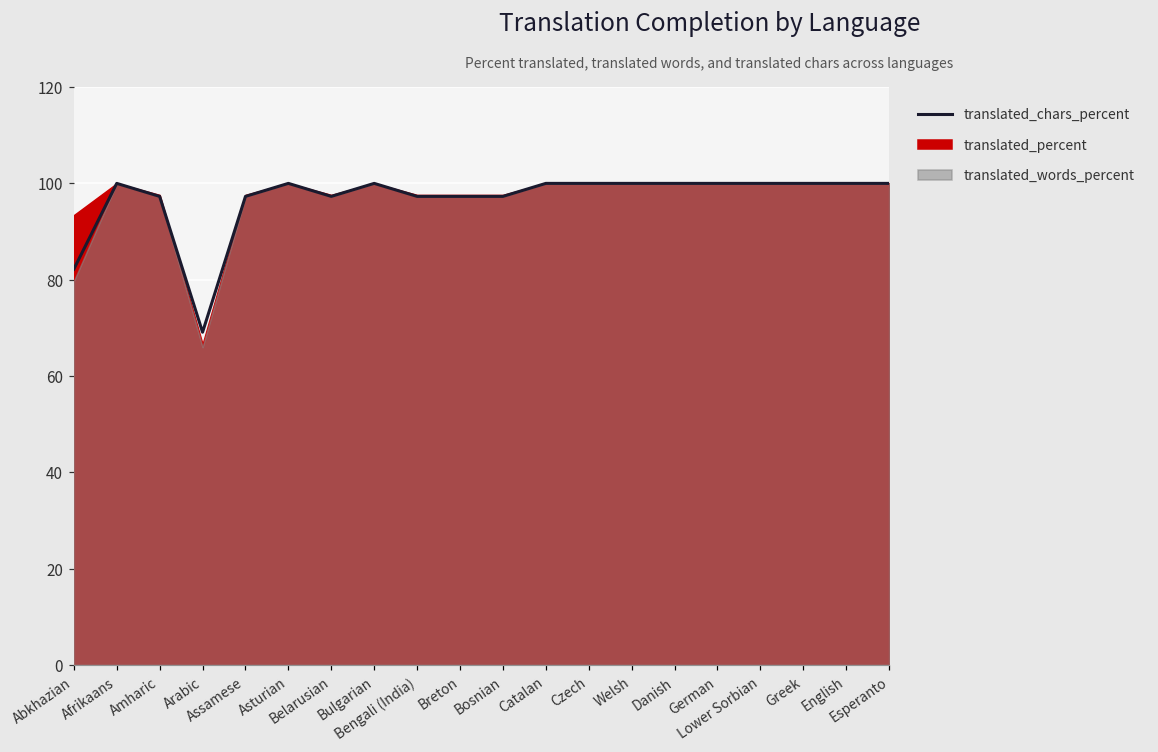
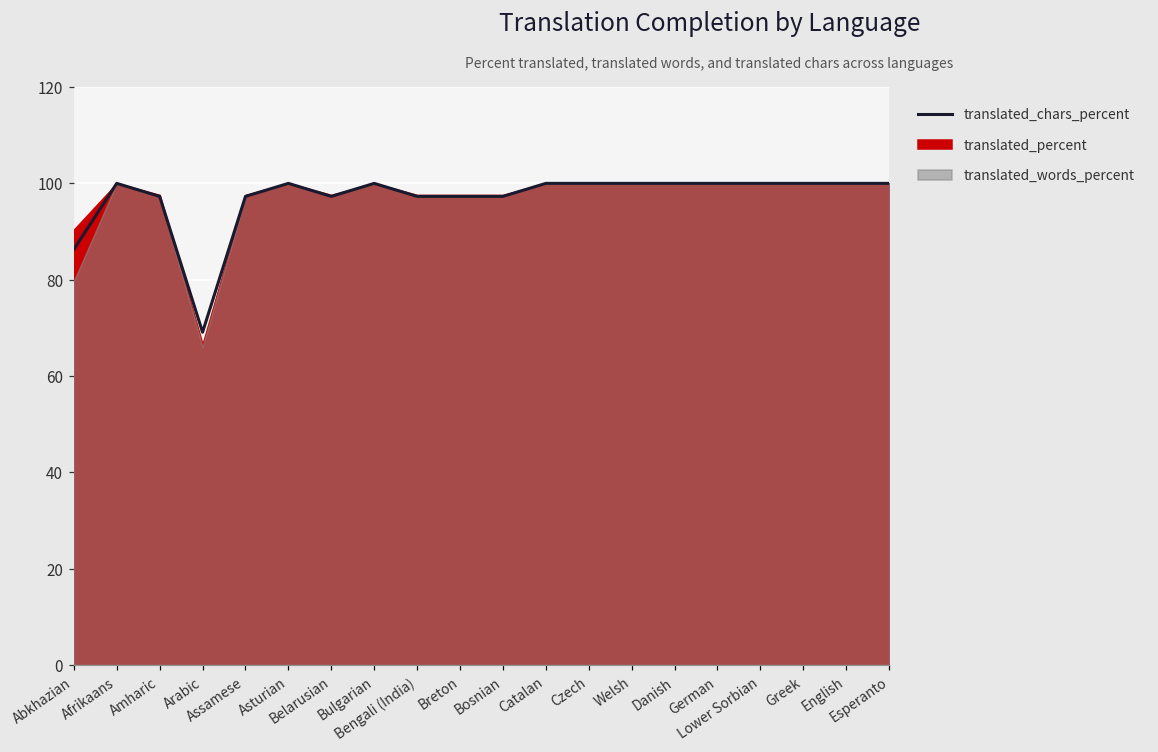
  {
    "translated_chars_percent": {
-     "Abkhazian": 82,
+     "Abkhazian": 86,
      "Arabic": 69
    },
    "translated_percent": {
-     "Abkhazian": 93,
+     "Abkhazian": 90,
      "Arabic": 67
    },
    "translated_words_percent": {
      "Abkhazian": 80,
      "Arabic": 66
    }
  }
